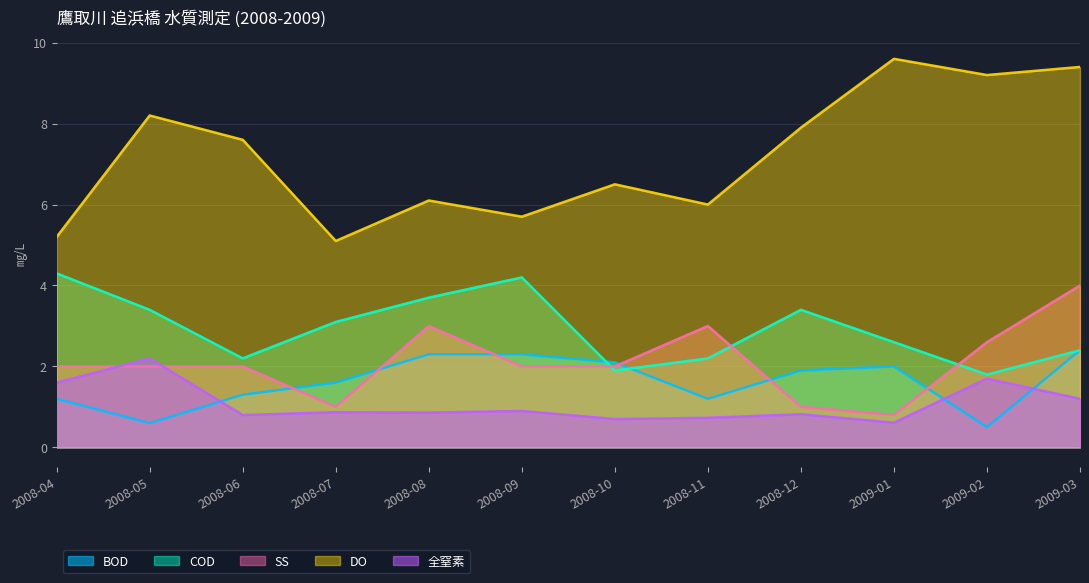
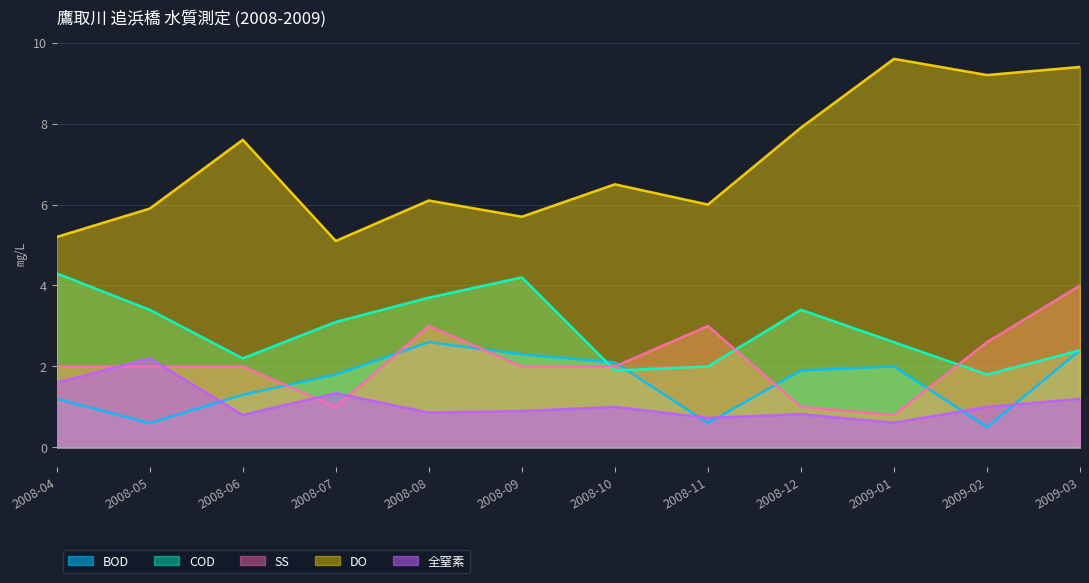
  {
    "BOD": {
      "2008-04": 1.2,
      "2008-05": 0.6,
      "2008-06": 1.3,
-     "2008-07": 1.6,
-     "2008-08": 2.3,
+     "2008-07": 1.8,
+     "2008-08": 2.6,
      "2008-09": 2.3,
      "2008-10": 2.1,
-     "2008-11": 1.2,
+     "2008-11": 0.6,
      "2008-12": 1.9,
      "2009-01": 2.0,
      "2009-02": 0.5
    },
    "COD": {
      "2008-04": 4.3,
      "2008-05": 3.4,
      "2008-06": 2.2,
      "2008-07": 3.1,
      "2008-08": 3.7,
      "2008-09": 4.2,
      "2008-10": 1.9,
-     "2008-11": 2.2,
+     "2008-11": 2.0,
      "2008-12": 3.4,
      "2009-01": 2.6,
      "2009-02": 1.8
    },
    "SS": {
      "2008-04": 2.0,
      "2008-05": 2.0,
      "2008-06": 2.0,
      "2008-07": 1.0,
      "2008-08": 3.0,
      "2008-09": 2.0,
      "2008-10": 2.0,
      "2008-11": 3.0,
      "2008-12": 1.0,
      "2009-01": 0.8,
      "2009-02": 2.6,
      "2009-03": 4.0
    },
    "DO": {
      "2008-04": 5.2,
-     "2008-05": 8.2,
+     "2008-05": 5.9,
      "2008-06": 7.6,
      "2008-07": 5.1,
      "2008-08": 6.1,
      "2008-09": 5.7,
      "2008-10": 6.5,
      "2008-11": 6.0,
      "2008-12": 7.9,
      "2009-01": 9.6,
      "2009-02": 9.2,
      "2009-03": 9.4
    },
    "全窒素": {
      "2008-04": 1.6,
      "2008-05": 2.2,
      "2008-06": 0.8,
-     "2008-07": 0.9,
+     "2008-07": 1.3,
      "2008-08": 0.9,
      "2008-09": 0.9,
-     "2008-10": 0.7,
+     "2008-10": 1.0,
      "2008-11": 0.7,
      "2008-12": 0.8,
      "2009-01": 0.6,
-     "2009-02": 1.7,
+     "2009-02": 1.0,
      "2009-03": 1.2
    }
  }
